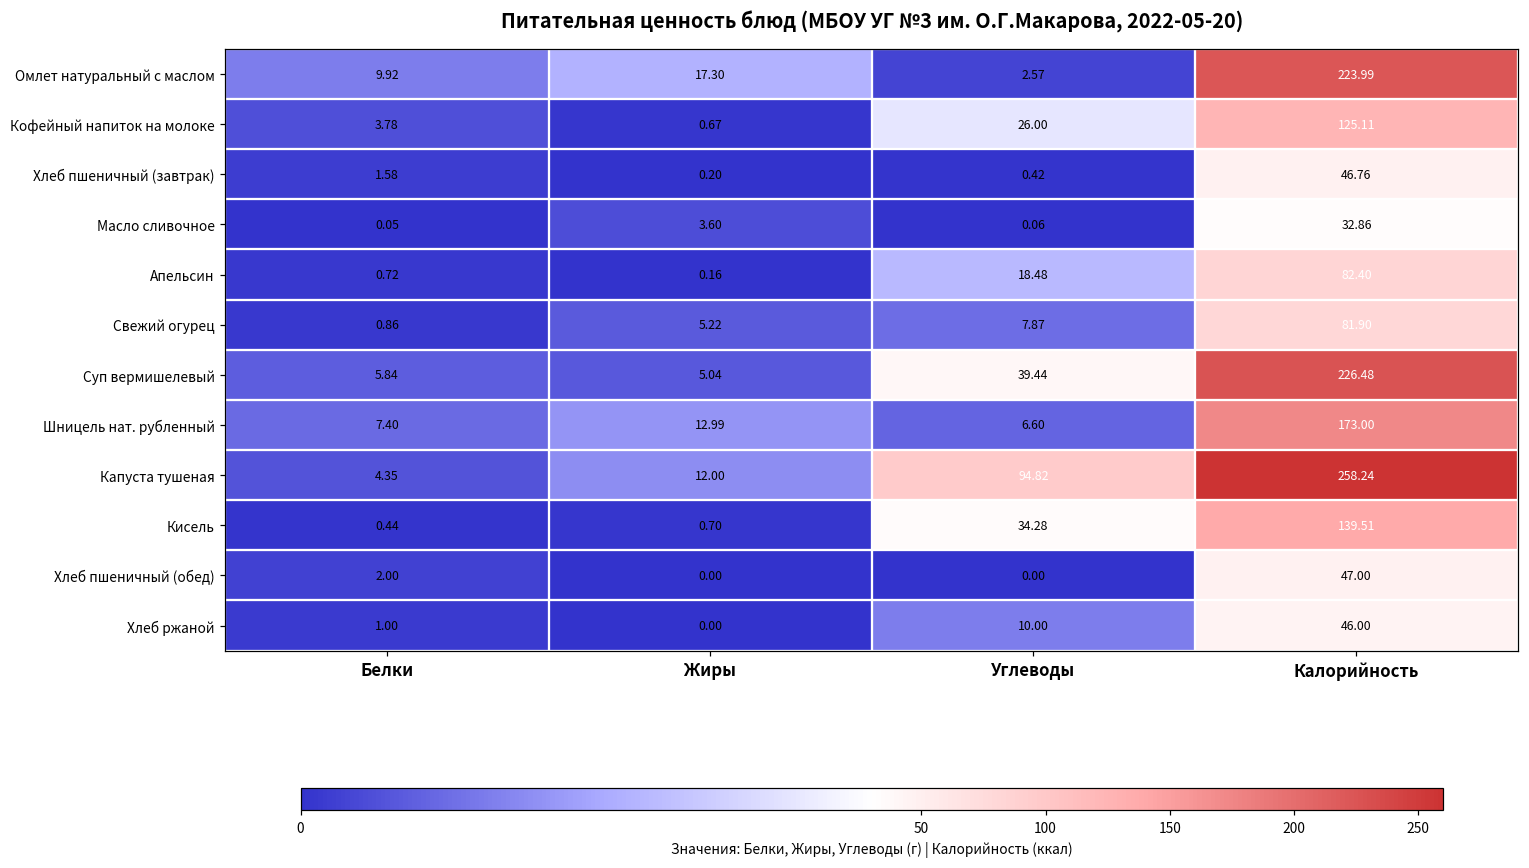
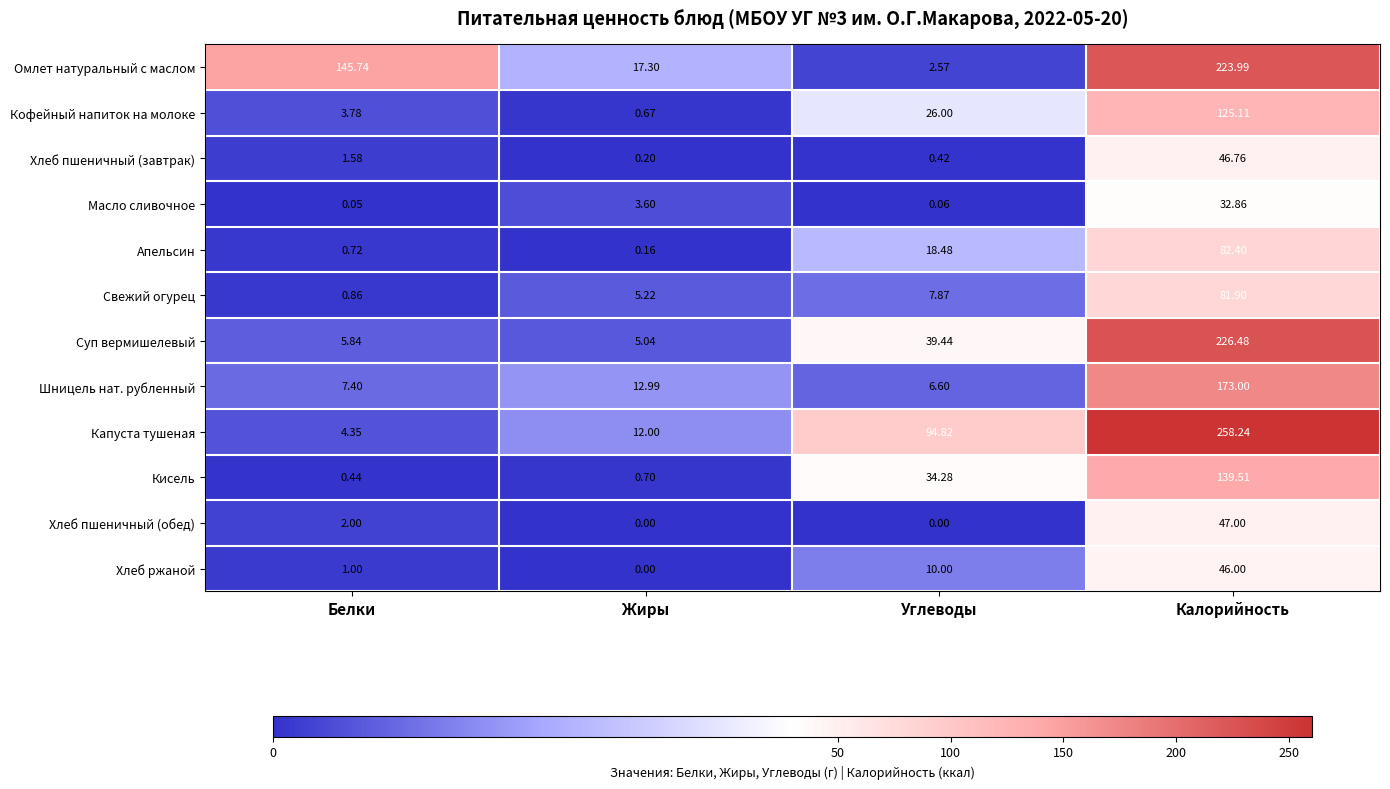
  {
    "Омлет натуральный с маслом": {
-     "Белки": 9.92,
+     "Белки": 145.74,
      "Жиры": 17.30,
      "Углеводы": 2.57,
      "Калорийность": 223.99
    },
    "Кофейный напиток на молоке": {
      "Белки": 3.78,
      "Жиры": 0.67,
      "Углеводы": 26.00,
      "Калорийность": 125.11
    },
    "Хлеб пшеничный (завтрак)": {
      "Белки": 1.58,
      "Жиры": 0.20,
      "Углеводы": 0.42,
      "Калорийность": 46.76
    },
    "Масло сливочное": {
      "Белки": 0.05,
      "Жиры": 3.60,
      "Углеводы": 0.06,
      "Калорийность": 32.86
    },
    "Апельсин": {
      "Белки": 0.72,
      "Жиры": 0.16,
      "Углеводы": 18.48
    },
    "Свежий огурец": {
      "Белки": 0.86,
      "Жиры": 5.22,
      "Углеводы": 7.87
    },
    "Суп вермишелевый": {
      "Белки": 5.84,
      "Жиры": 5.04,
      "Углеводы": 39.44,
      "Калорийность": 226.48
    },
    "Шницель нат. рубленный": {
      "Белки": 7.40,
      "Жиры": 12.99,
      "Углеводы": 6.60,
      "Калорийность": 173.00
    },
    "Капуста тушеная": {
      "Белки": 4.35,
      "Жиры": 12.00,
      "Углеводы": 94.82,
      "Калорийность": 258.24
    },
    "Кисель": {
      "Белки": 0.44,
      "Жиры": 0.70,
      "Углеводы": 34.28,
      "Калорийность": 139.51
    },
    "Хлеб пшеничный (обед)": {
      "Белки": 2.00,
      "Жиры": 0.00,
      "Углеводы": 0.00,
      "Калорийность": 47.00
    },
    "Хлеб ржаной": {
      "Белки": 1.00,
      "Жиры": 0.00,
      "Углеводы": 10.00,
      "Калорийность": 46.00
    }
  }
